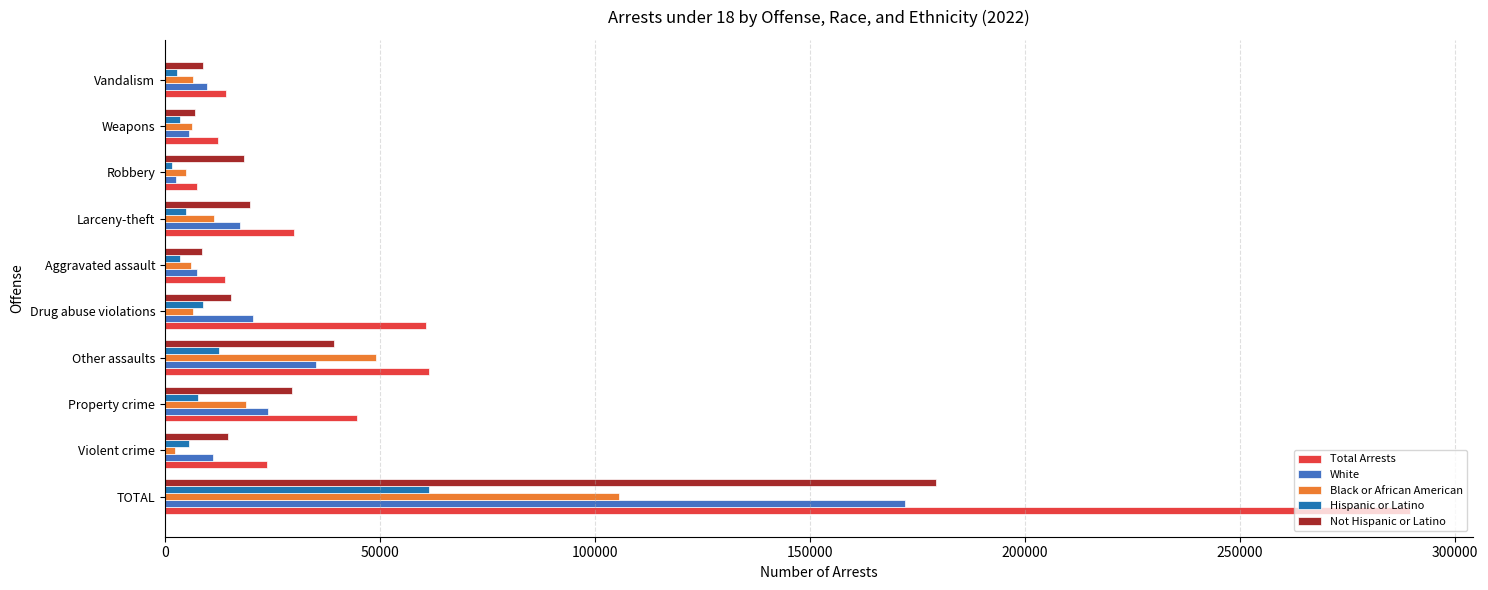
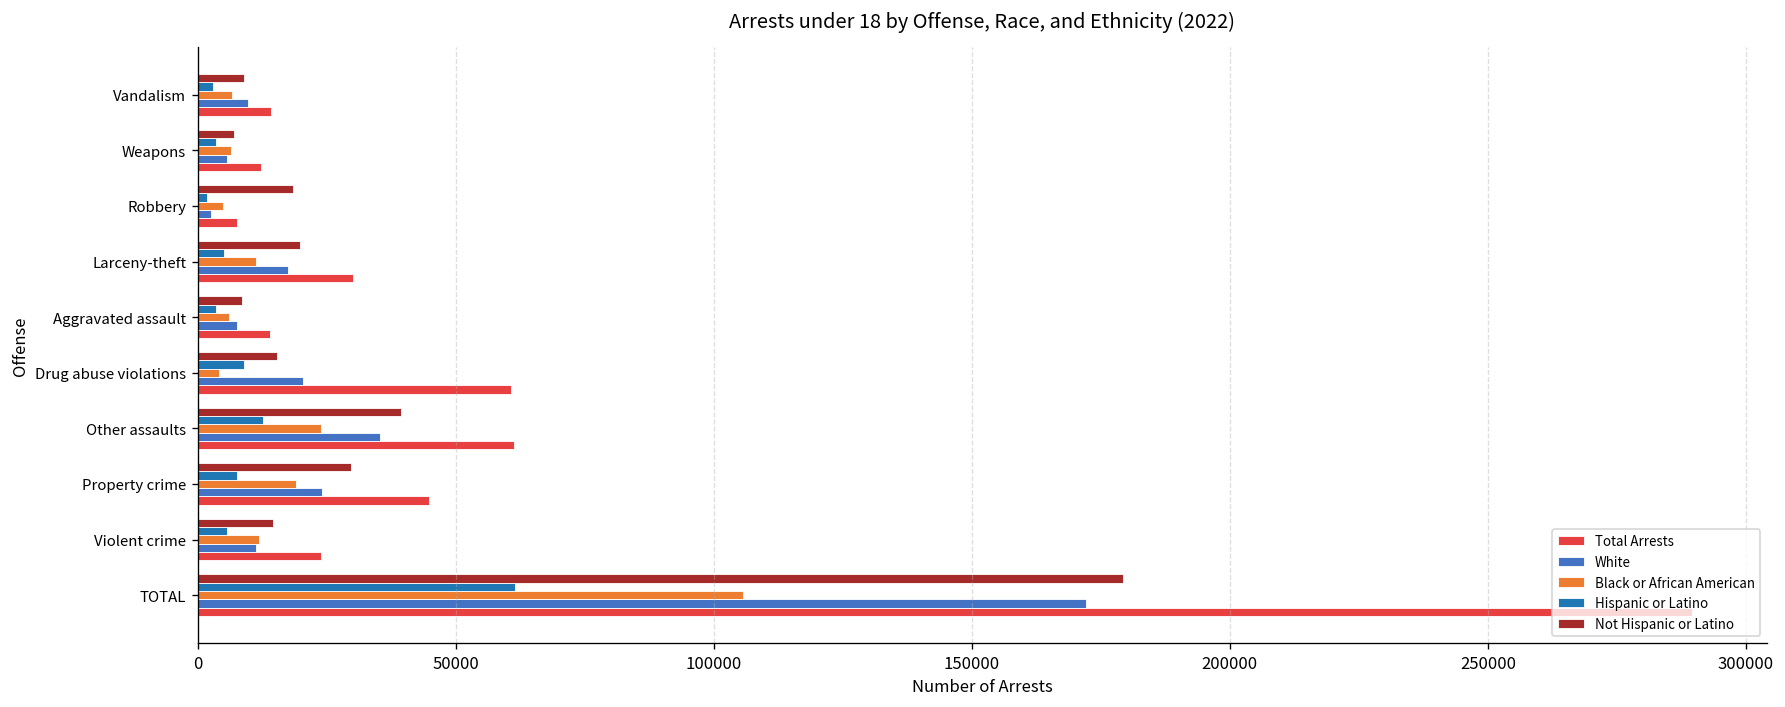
  {
    "Total Arrests": {
      "Vandalism": 14000,
      "Weapons": 12000,
      "Robbery": 7000,
      "Larceny-theft": 30000,
      "Aggravated assault": 14000,
      "Drug abuse violations": 61000,
      "Other assaults": 61000,
      "Property crime": 45000,
      "Violent crime": 24000
    },
    "Black or African American": {
      "Vandalism": 7000,
      "Weapons": 6000,
      "Robbery": 5000,
      "Larceny-theft": 11000,
      "Aggravated assault": 6000,
-     "Drug abuse violations": 7000,
-     "Other assaults": 49000,
+     "Drug abuse violations": 4000,
+     "Other assaults": 24000,
      "Property crime": 19000,
-     "Violent crime": 2000,
+     "Violent crime": 12000,
      "TOTAL": 106000
    },
    "Not Hispanic or Latino": {
      "Vandalism": 9000,
      "Weapons": 7000,
      "Robbery": 18000,
      "Larceny-theft": 20000,
      "Aggravated assault": 9000,
      "Drug abuse violations": 15000,
      "Other assaults": 39000,
      "Property crime": 30000,
      "Violent crime": 15000,
      "TOTAL": 179000
    }
  }
